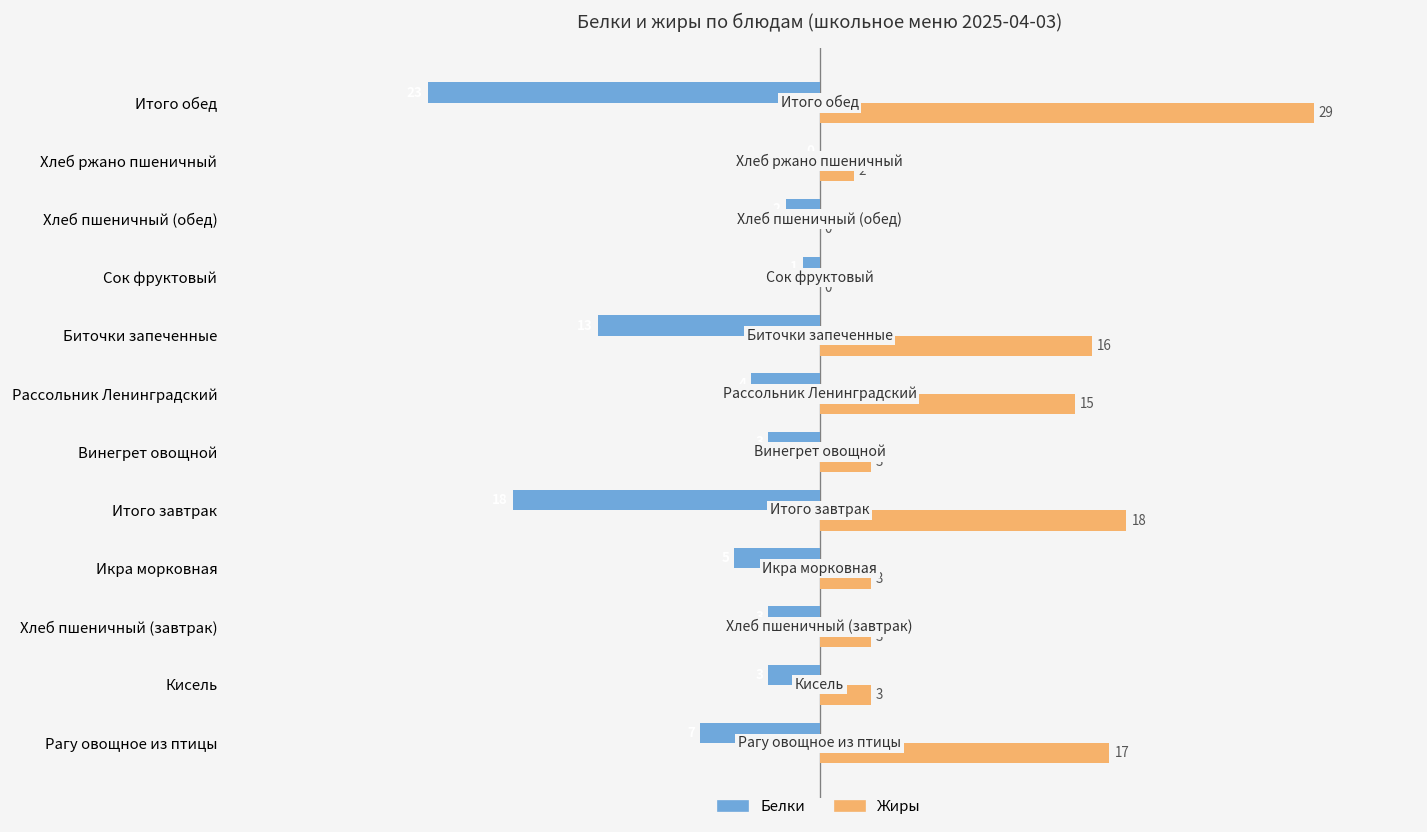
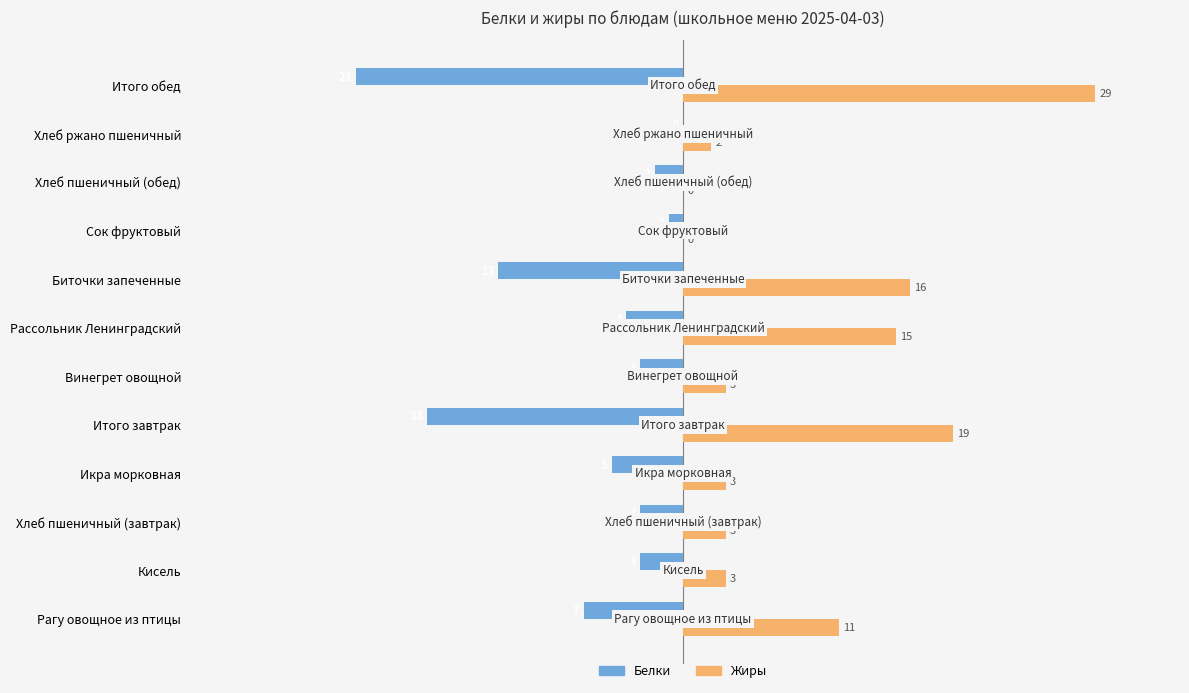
  {
    "Жиры": {
      "Итого обед": 29,
      "Биточки запеченные": 16,
      "Рассольник Ленинградский": 15,
-     "Итого завтрак": 18,
+     "Итого завтрак": 19,
      "Кисель": 3,
-     "Рагу овощное из птицы": 17
+     "Рагу овощное из птицы": 11
    }
  }
